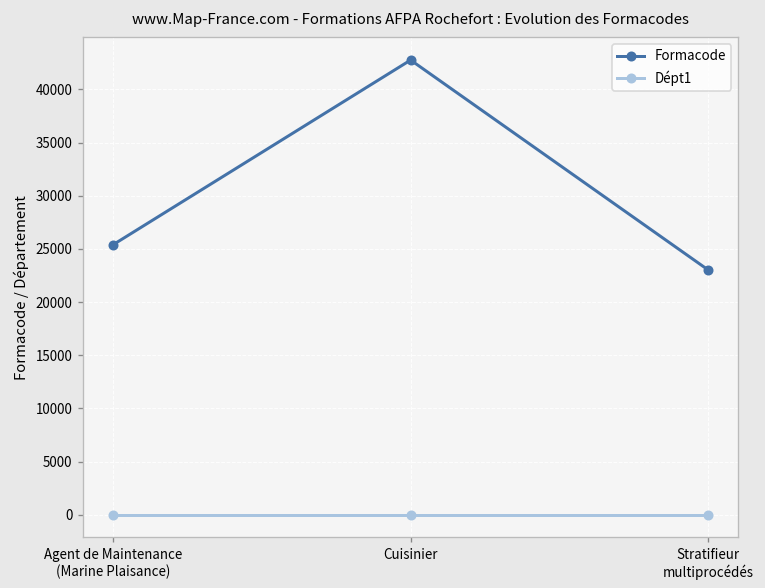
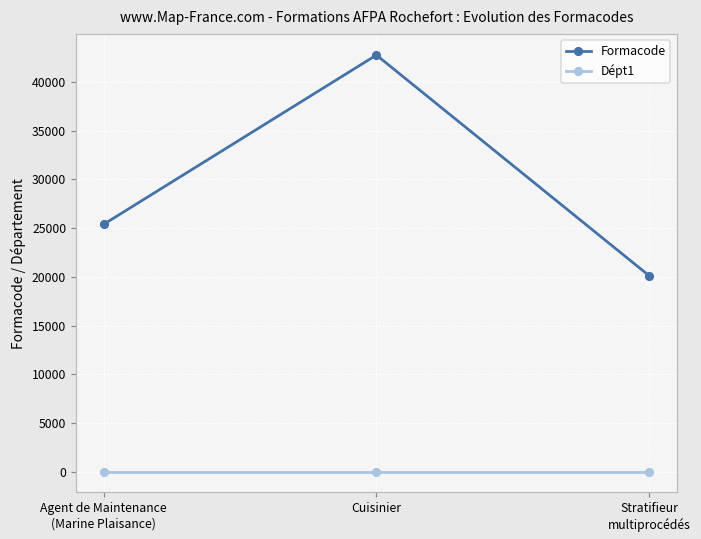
  {
    "Formacode": {
      "Agent de Maintenance (Marine Plaisance)": 25000,
      "Cuisinier": 43000,
-     "Stratifieur multiprocédés": 23000
+     "Stratifieur multiprocédés": 20000
    },
    "Dépt1": {
      "Agent de Maintenance (Marine Plaisance)": 0,
      "Cuisinier": 0,
      "Stratifieur multiprocédés": 0
    }
  }
